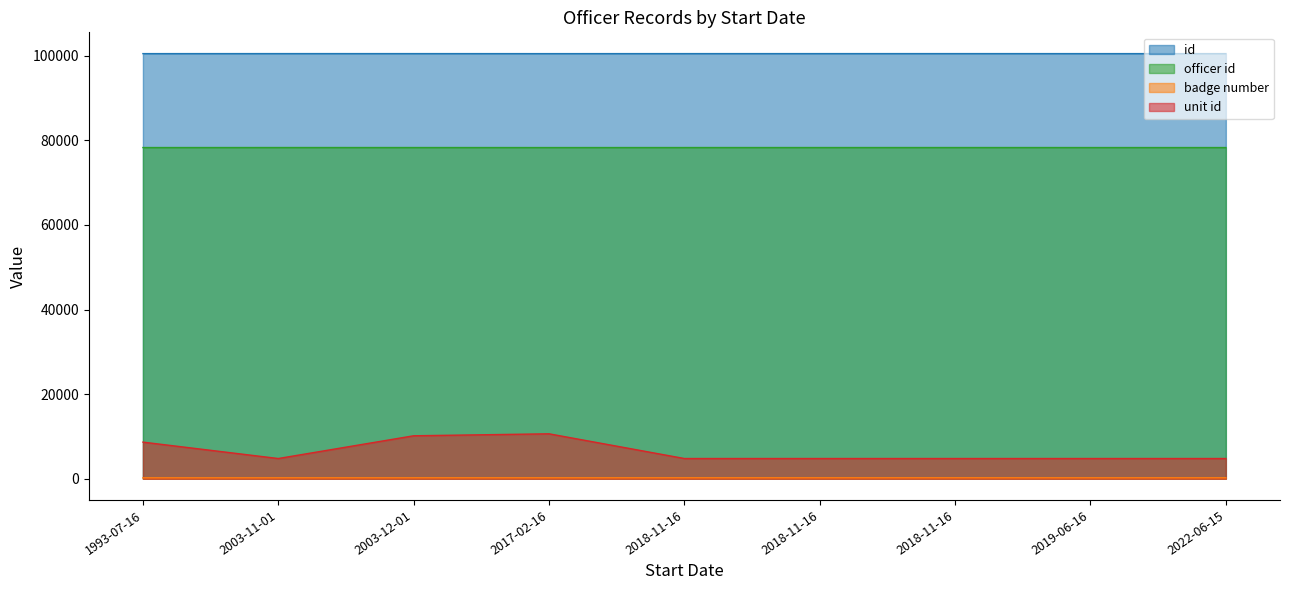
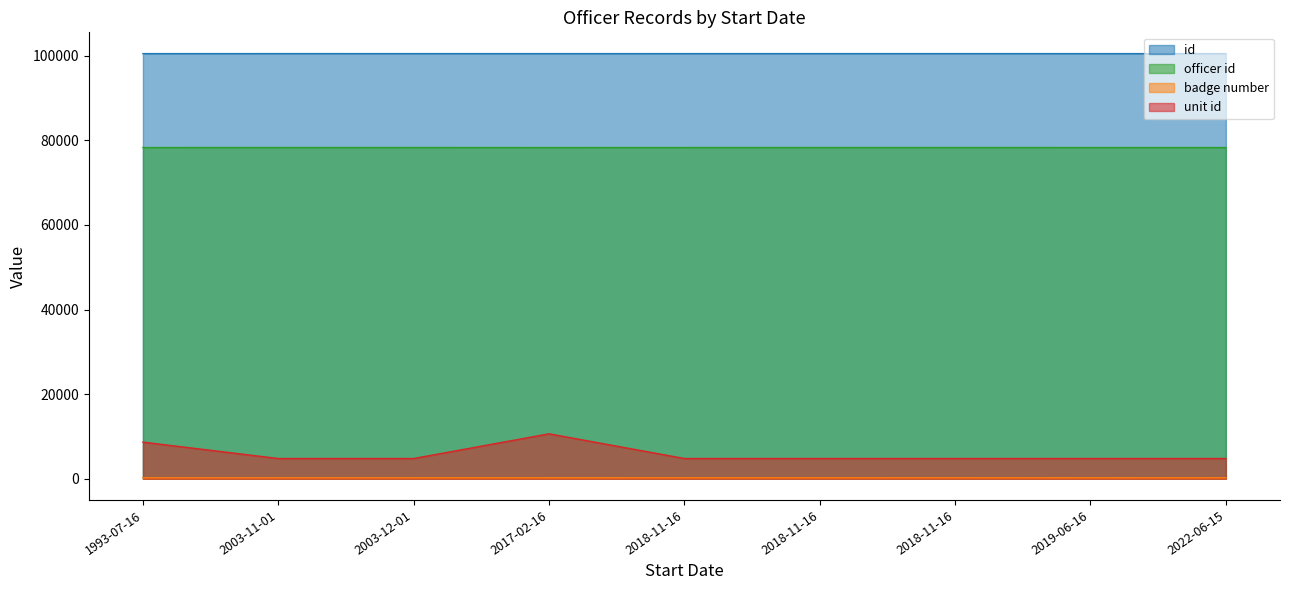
  {
    "id": {
      "1993-07-16": 101000,
      "2003-11-01": 101000,
      "2003-12-01": 101000,
      "2017-02-16": 101000,
      "2019-06-16": 101000
    },
    "officer id": {
      "1993-07-16": 78000,
      "2003-11-01": 78000,
      "2003-12-01": 78000,
      "2017-02-16": 78000,
      "2019-06-16": 78000,
      "2022-06-15": 78000
    },
    "badge number": {
      "1993-07-16": 0,
      "2003-11-01": 0,
      "2003-12-01": 0,
      "2017-02-16": 0,
      "2019-06-16": 0,
      "2022-06-15": 0
    },
    "unit id": {
      "1993-07-16": 9000,
      "2003-11-01": 5000,
-     "2003-12-01": 10000,
+     "2003-12-01": 5000,
      "2017-02-16": 11000,
      "2019-06-16": 5000,
      "2022-06-15": 5000
    }
  }
